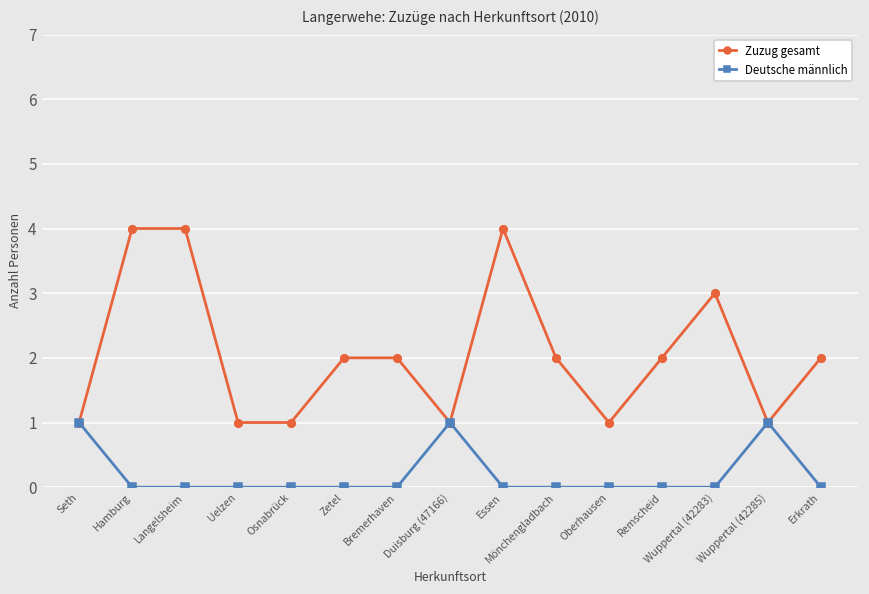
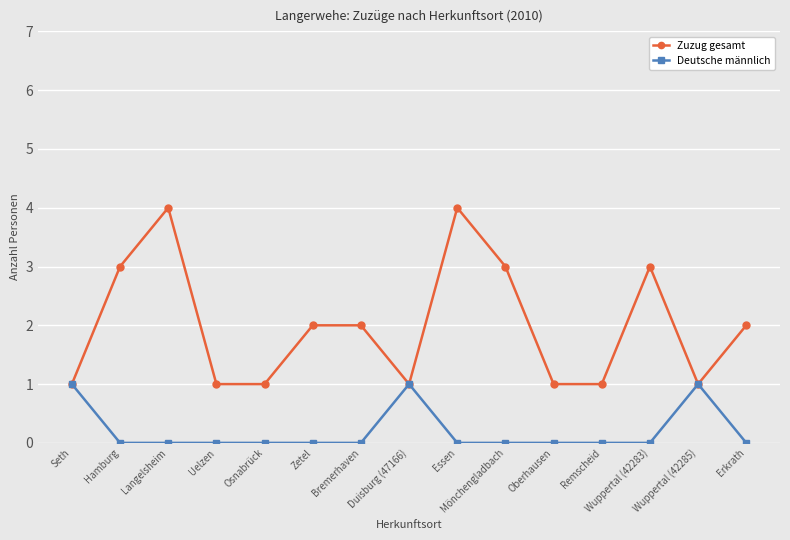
  {
    "Zuzug gesamt": {
-     "Hamburg": 4,
+     "Hamburg": 3,
      "Langelsheim": 4,
      "Uelzen": 1,
      "Osnabrück": 1,
      "Zetel": 2,
      "Bremerhaven": 2,
      "Essen": 4,
-     "Mönchengladbach": 2,
+     "Mönchengladbach": 3,
      "Oberhausen": 1,
-     "Remscheid": 2,
+     "Remscheid": 1,
      "Wuppertal (42283)": 3,
      "Erkrath": 2
    },
    "Deutsche männlich": {
      "Hamburg": 0,
      "Langelsheim": 0,
      "Uelzen": 0,
      "Osnabrück": 0,
      "Zetel": 0,
      "Bremerhaven": 0,
      "Essen": 0,
      "Mönchengladbach": 0,
      "Oberhausen": 0,
      "Remscheid": 0,
      "Wuppertal (42283)": 0,
      "Erkrath": 0
    }
  }
